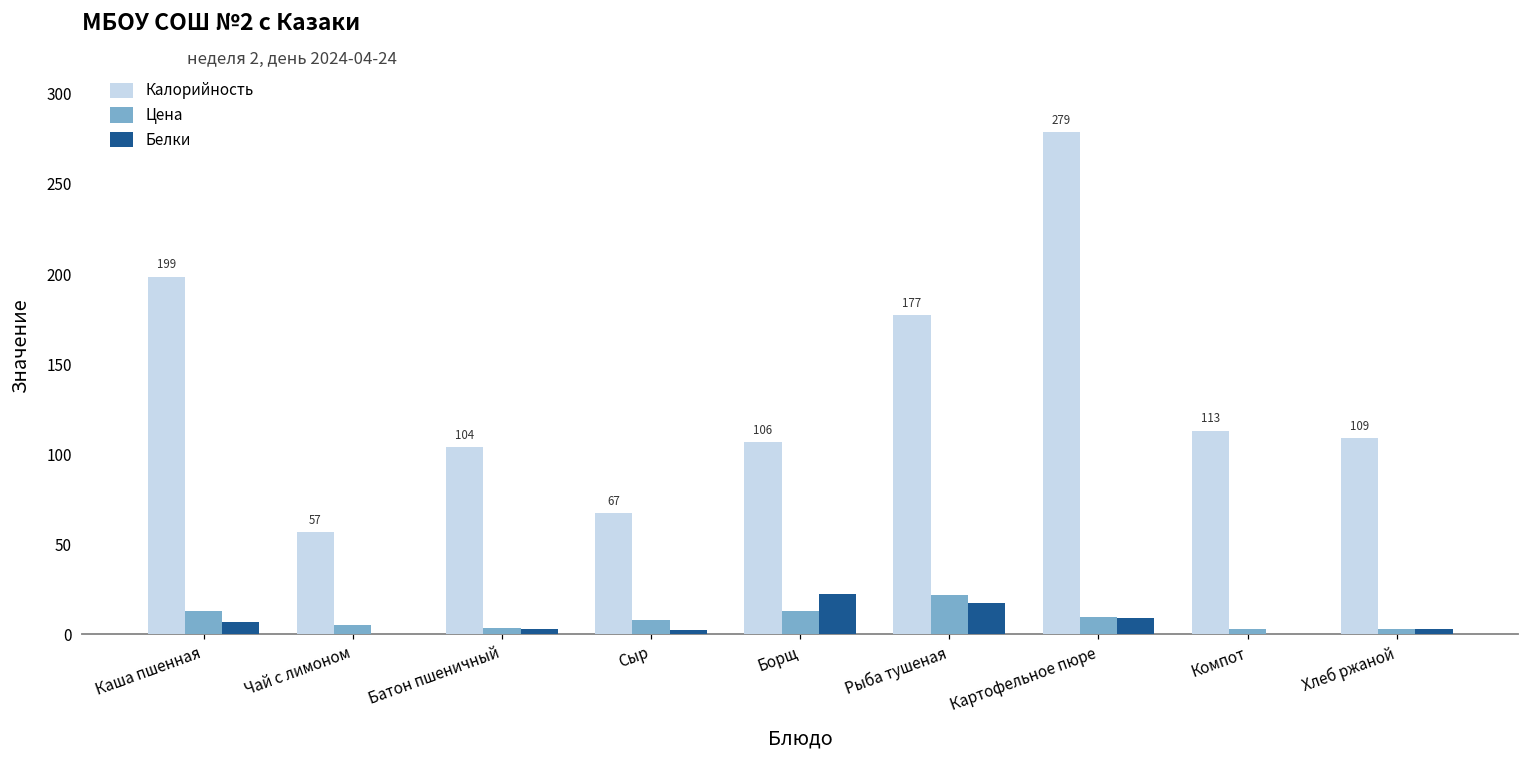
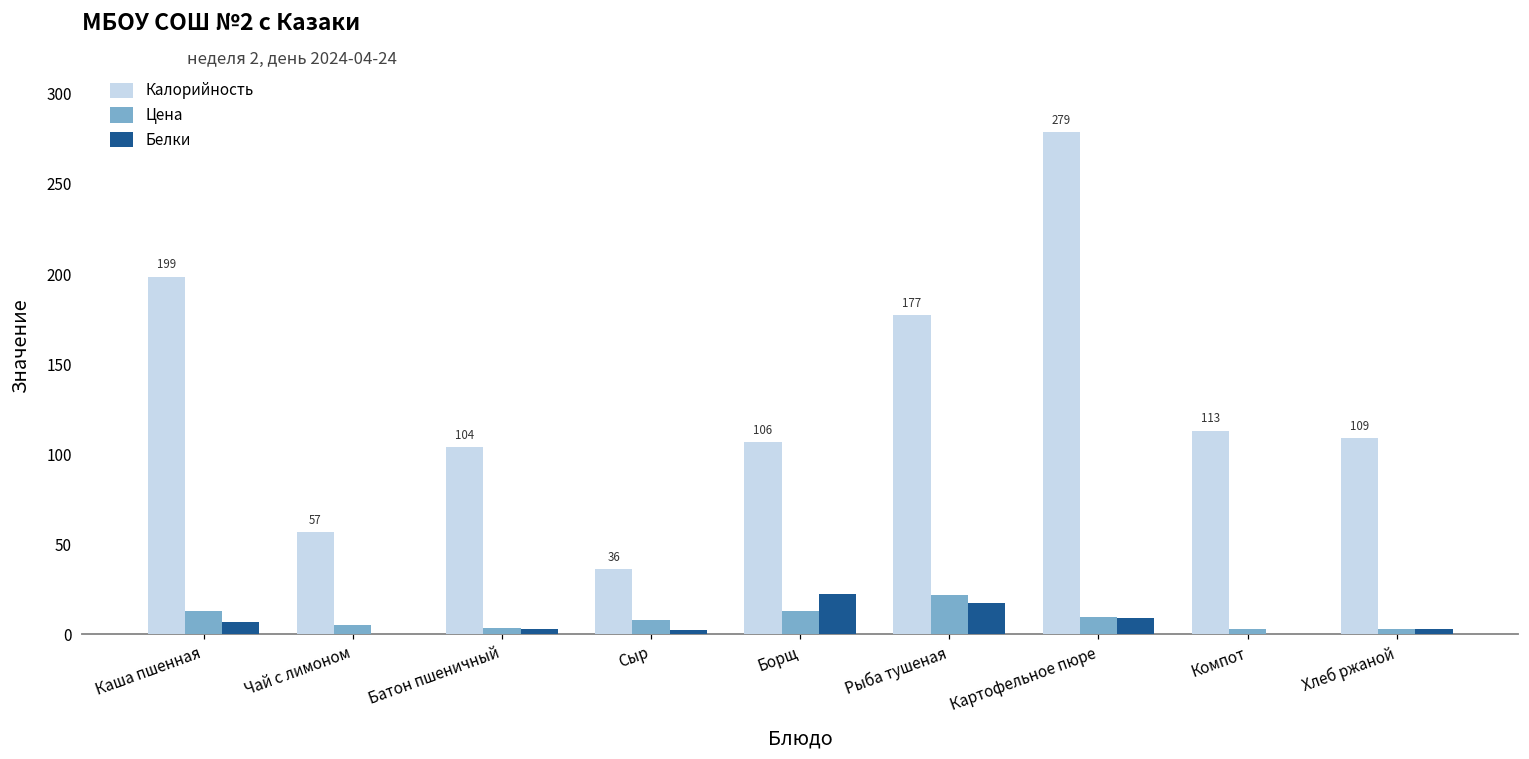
  {
    "Калорийность": {
      "Каша пшенная": 199,
      "Чай с лимоном": 57,
      "Батон пшеничный": 104,
-     "Сыр": 67,
+     "Сыр": 36,
      "Борщ": 106,
      "Рыба тушеная": 177,
      "Картофельное пюре": 279,
      "Компот": 113,
      "Хлеб ржаной": 109
    },
    "Цена": {
      "Каша пшенная": 13,
      "Чай с лимоном": 5,
      "Батон пшеничный": 3,
      "Сыр": 8,
      "Борщ": 13,
      "Рыба тушеная": 22,
      "Картофельное пюре": 10,
      "Компот": 3,
      "Хлеб ржаной": 3
    },
    "Белки": {
      "Каша пшенная": 7,
      "Чай с лимоном": 0,
      "Батон пшеничный": 3,
      "Сыр": 2,
      "Борщ": 22,
      "Рыба тушеная": 18,
      "Картофельное пюре": 9,
      "Хлеб ржаной": 3
    }
  }
